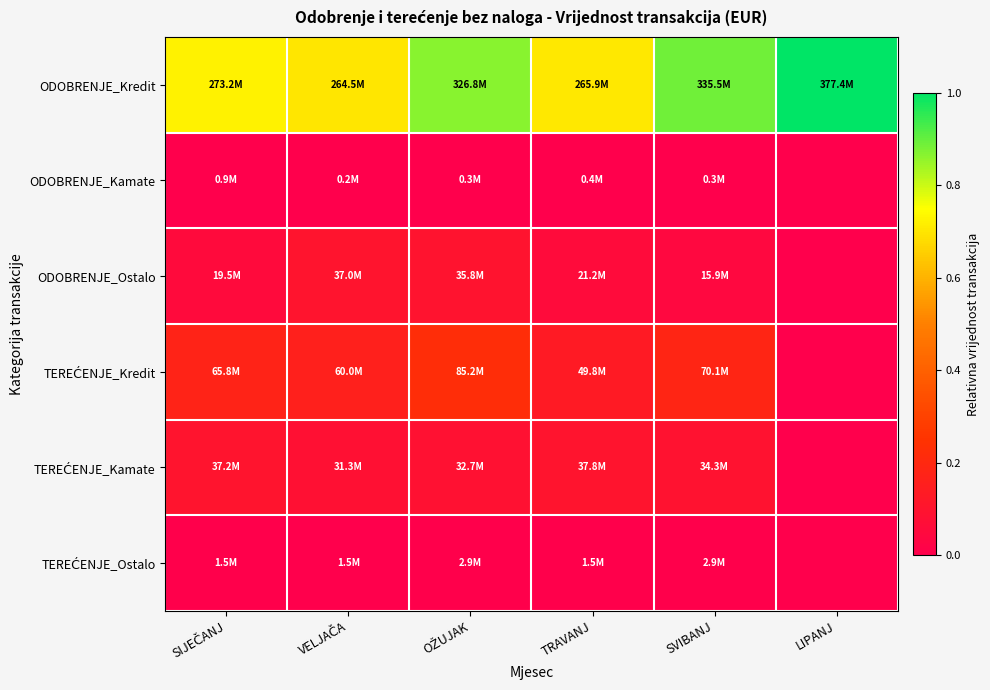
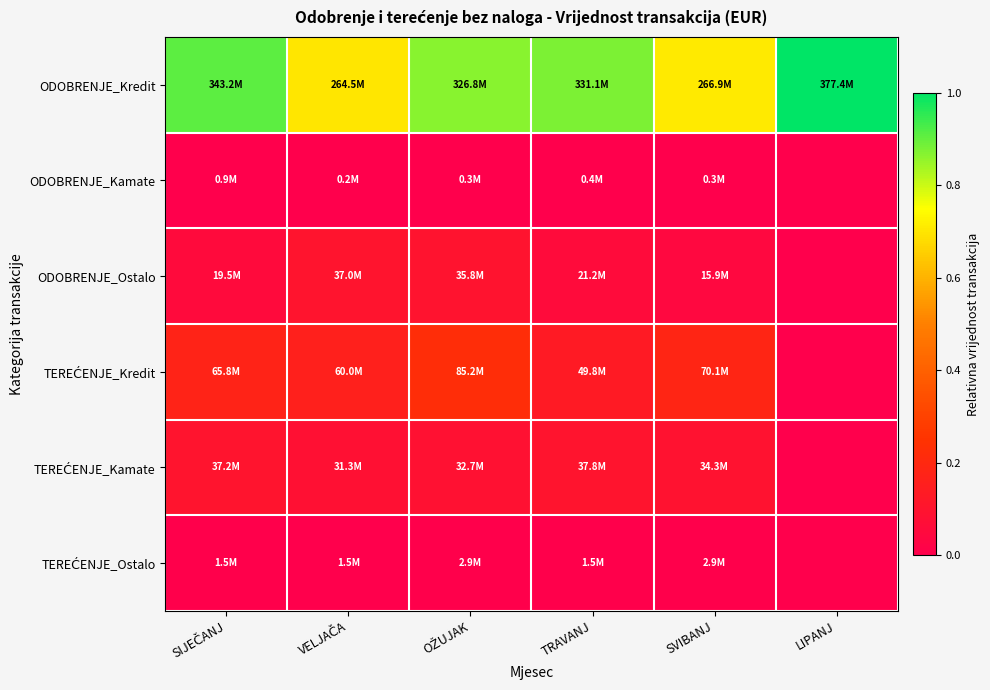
  {
    "ODOBRENJE_Kredit": {
-     "SIJEČANJ": "273.2M",
+     "SIJEČANJ": "343.2M",
      "VELJAČA": "264.5M",
      "OŽUJAK": "326.8M",
-     "TRAVANJ": "265.9M",
-     "SVIBANJ": "335.5M",
+     "TRAVANJ": "331.1M",
+     "SVIBANJ": "266.9M",
      "LIPANJ": "377.4M"
    },
    "ODOBRENJE_Kamate": {
      "SIJEČANJ": "0.9M",
      "VELJAČA": "0.2M",
      "OŽUJAK": "0.3M",
      "TRAVANJ": "0.4M",
      "SVIBANJ": "0.3M"
    },
    "ODOBRENJE_Ostalo": {
      "SIJEČANJ": "19.5M",
      "VELJAČA": "37.0M",
      "OŽUJAK": "35.8M",
      "TRAVANJ": "21.2M",
      "SVIBANJ": "15.9M"
    },
    "TEREĆENJE_Kredit": {
      "SIJEČANJ": "65.8M",
      "VELJAČA": "60.0M",
      "OŽUJAK": "85.2M",
      "TRAVANJ": "49.8M",
      "SVIBANJ": "70.1M"
    },
    "TEREĆENJE_Kamate": {
      "SIJEČANJ": "37.2M",
      "VELJAČA": "31.3M",
      "OŽUJAK": "32.7M",
      "TRAVANJ": "37.8M",
      "SVIBANJ": "34.3M"
    },
    "TEREĆENJE_Ostalo": {
      "SIJEČANJ": "1.5M",
      "VELJAČA": "1.5M",
      "OŽUJAK": "2.9M",
      "TRAVANJ": "1.5M",
      "SVIBANJ": "2.9M"
    }
  }
